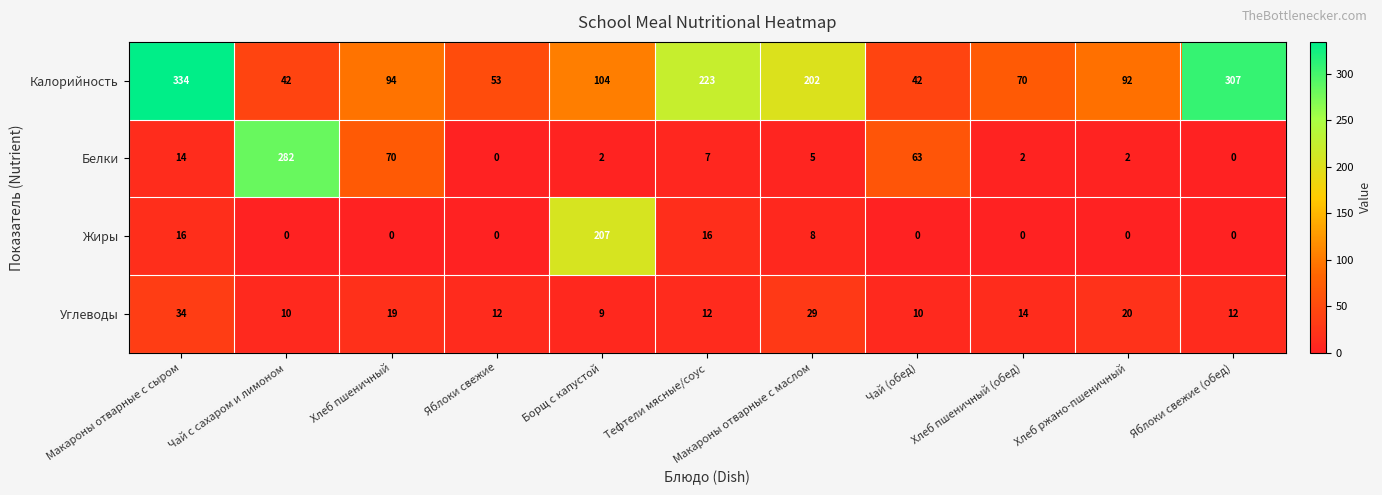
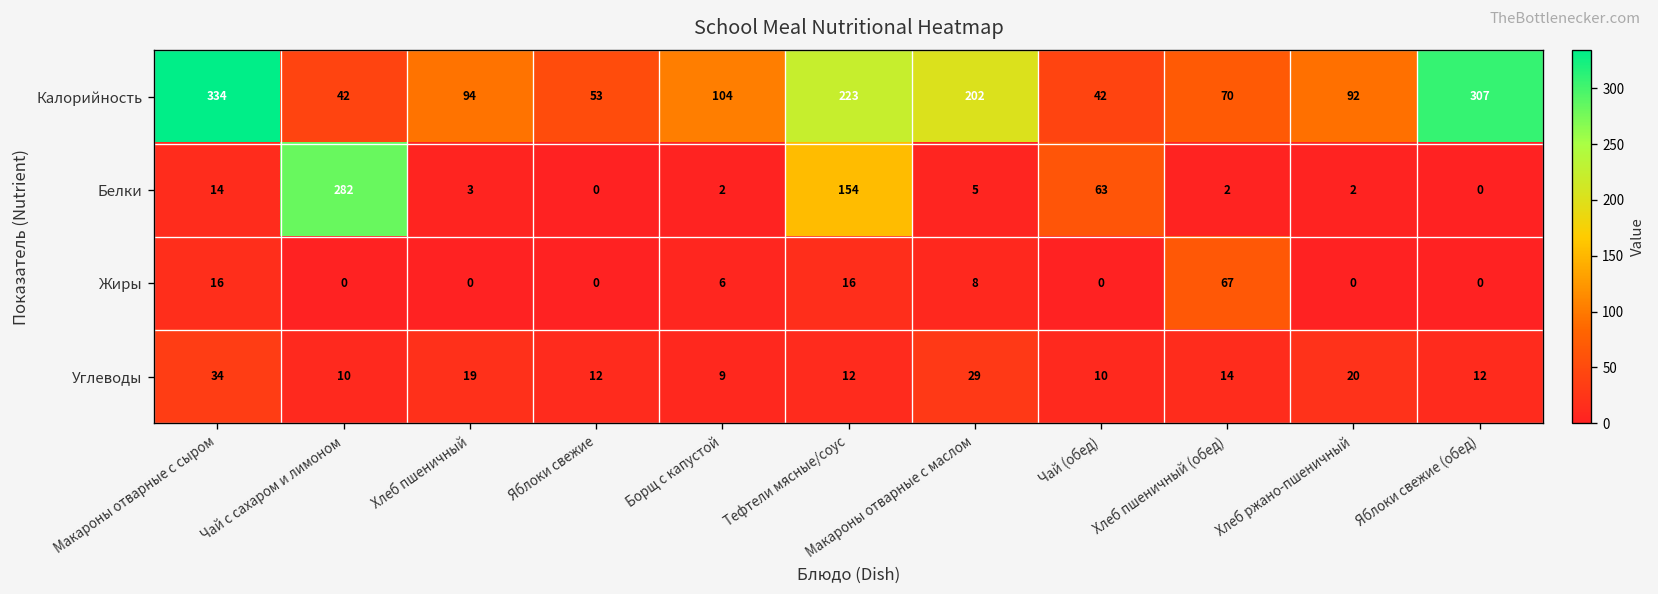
  {
    "Калорийность": {
      "Макароны отварные с сыром": 334,
      "Чай с сахаром и лимоном": 42,
      "Хлеб пшеничный": 94,
      "Яблоки свежие": 53,
      "Борщ с капустой": 104,
      "Тефтели мясные/соус": 223,
      "Макароны отварные с маслом": 202,
      "Чай (обед)": 42,
      "Хлеб пшеничный (обед)": 70,
      "Хлеб ржано-пшеничный": 92,
      "Яблоки свежие (обед)": 307
    },
    "Белки": {
      "Макароны отварные с сыром": 14,
      "Чай с сахаром и лимоном": 282,
-     "Хлеб пшеничный": 70,
+     "Хлеб пшеничный": 3,
      "Яблоки свежие": 0,
      "Борщ с капустой": 2,
-     "Тефтели мясные/соус": 7,
+     "Тефтели мясные/соус": 154,
      "Макароны отварные с маслом": 5,
      "Чай (обед)": 63,
      "Хлеб пшеничный (обед)": 2,
      "Хлеб ржано-пшеничный": 2,
      "Яблоки свежие (обед)": 0
    },
    "Жиры": {
      "Макароны отварные с сыром": 16,
      "Чай с сахаром и лимоном": 0,
      "Хлеб пшеничный": 0,
      "Яблоки свежие": 0,
-     "Борщ с капустой": 207,
+     "Борщ с капустой": 6,
      "Тефтели мясные/соус": 16,
      "Макароны отварные с маслом": 8,
      "Чай (обед)": 0,
-     "Хлеб пшеничный (обед)": 0,
+     "Хлеб пшеничный (обед)": 67,
      "Хлеб ржано-пшеничный": 0,
      "Яблоки свежие (обед)": 0
    },
    "Углеводы": {
      "Макароны отварные с сыром": 34,
      "Чай с сахаром и лимоном": 10,
      "Хлеб пшеничный": 19,
      "Яблоки свежие": 12,
      "Борщ с капустой": 9,
      "Тефтели мясные/соус": 12,
      "Макароны отварные с маслом": 29,
      "Чай (обед)": 10,
      "Хлеб пшеничный (обед)": 14,
      "Хлеб ржано-пшеничный": 20,
      "Яблоки свежие (обед)": 12
    }
  }
